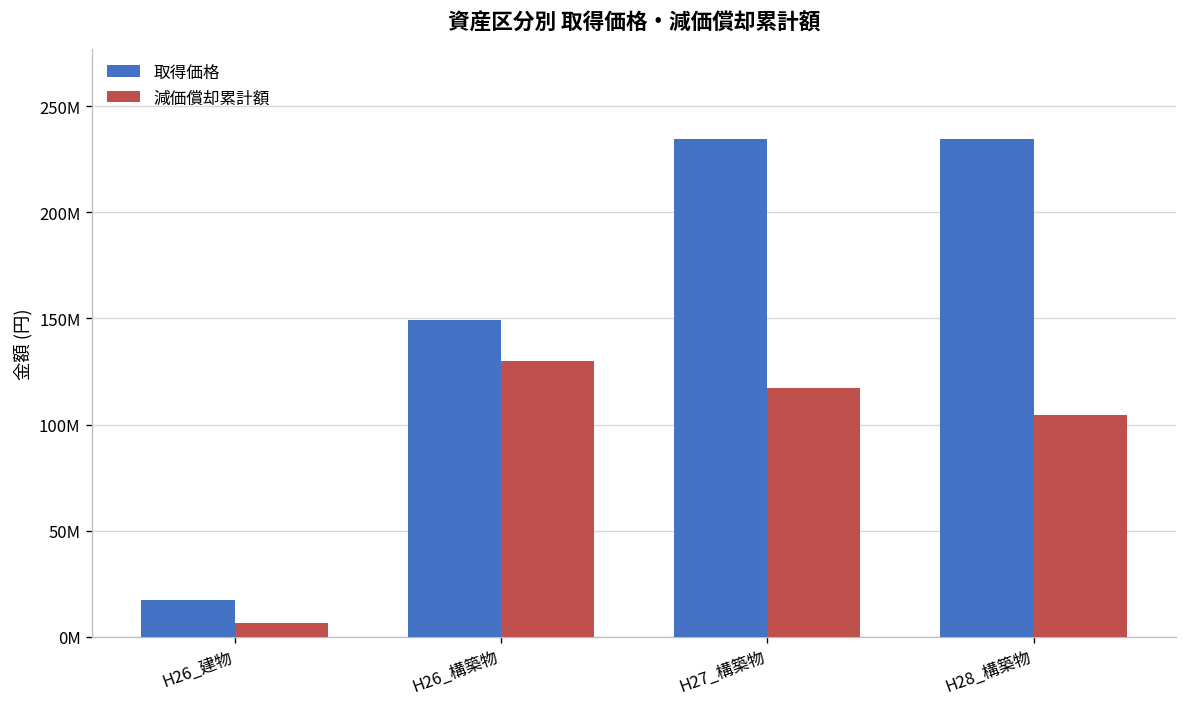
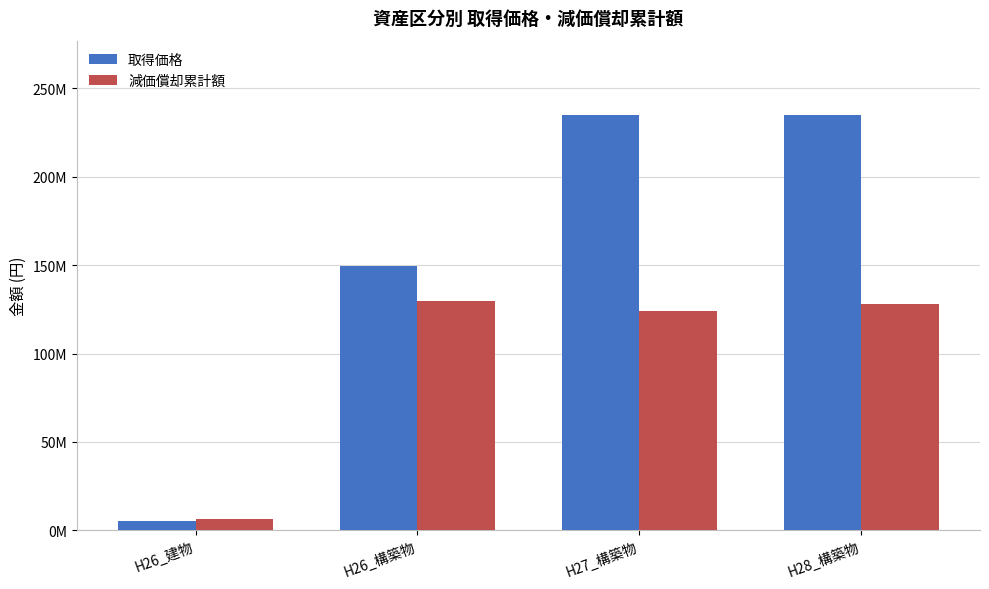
  {
    "取得価格": {
-     "H26_建物": 17000000,
+     "H26_建物": 5000000,
      "H26_構築物": 149000000,
      "H27_構築物": 235000000,
      "H28_構築物": 235000000
    },
    "減価償却累計額": {
      "H26_建物": 6000000,
      "H26_構築物": 130000000,
-     "H27_構築物": 117000000,
-     "H28_構築物": 104000000
+     "H27_構築物": 124000000,
+     "H28_構築物": 128000000
    }
  }
